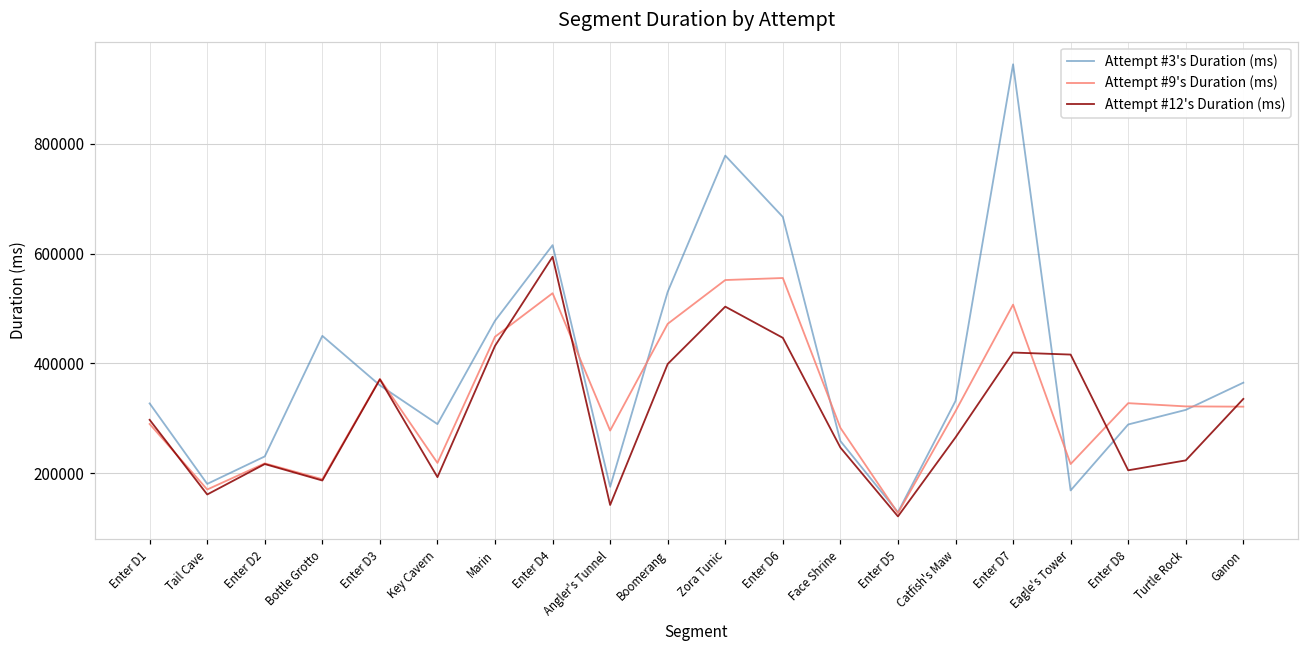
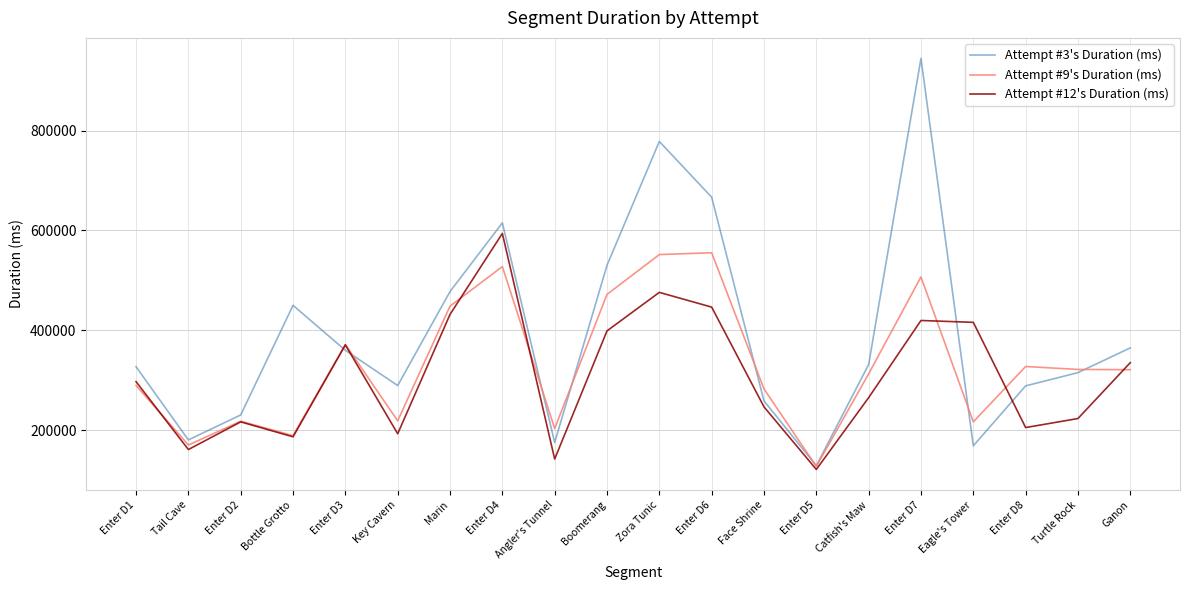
  {
    "Attempt #3's Duration (ms)": {
      "Enter D1": 330000,
      "Tail Cave": 180000,
      "Enter D2": 230000,
      "Bottle Grotto": 450000,
      "Enter D3": 360000,
      "Key Cavern": 290000,
      "Marin": 480000,
      "Enter D4": 620000,
      "Angler's Tunnel": 180000,
      "Boomerang": 530000,
      "Zora Tunic": 780000,
      "Enter D6": 670000,
      "Face Shrine": 260000,
      "Catfish's Maw": 330000,
      "Enter D7": 940000,
      "Eagle's Tower": 170000,
      "Enter D8": 290000,
      "Turtle Rock": 320000,
      "Ganon": 370000
    },
    "Attempt #9's Duration (ms)": {
      "Enter D1": 290000,
      "Tail Cave": 170000,
      "Key Cavern": 220000,
      "Marin": 450000,
      "Enter D4": 530000,
-     "Angler's Tunnel": 280000,
+     "Angler's Tunnel": 200000,
      "Boomerang": 470000,
      "Zora Tunic": 550000,
      "Enter D6": 560000,
      "Face Shrine": 280000,
      "Catfish's Maw": 310000,
      "Enter D7": 510000,
      "Eagle's Tower": 220000,
      "Enter D8": 330000,
      "Turtle Rock": 320000,
      "Ganon": 320000
    },
    "Attempt #12's Duration (ms)": {
      "Enter D1": 300000,
      "Tail Cave": 160000,
      "Key Cavern": 190000,
      "Marin": 430000,
      "Enter D4": 590000,
      "Angler's Tunnel": 140000,
      "Boomerang": 400000,
-     "Zora Tunic": 500000,
+     "Zora Tunic": 480000,
      "Enter D6": 450000,
      "Face Shrine": 250000,
      "Enter D5": 120000,
      "Catfish's Maw": 270000,
      "Enter D7": 420000,
      "Eagle's Tower": 420000,
      "Enter D8": 210000,
      "Turtle Rock": 220000,
      "Ganon": 340000
    }
  }
